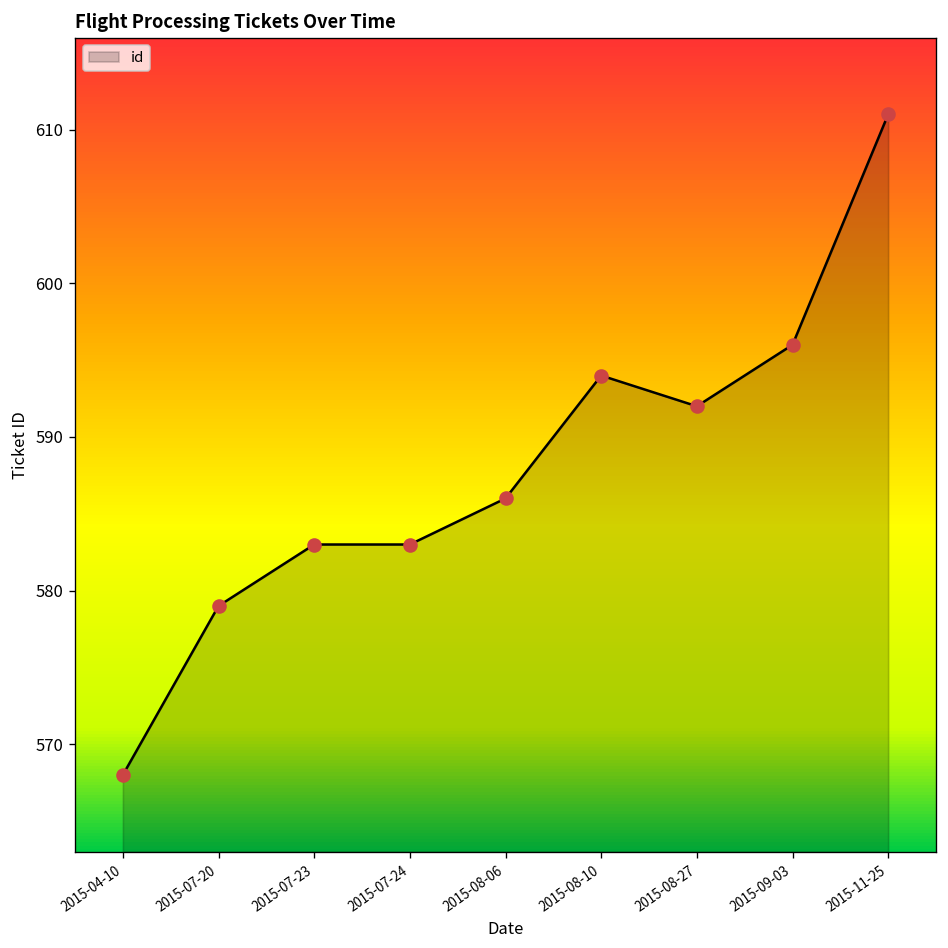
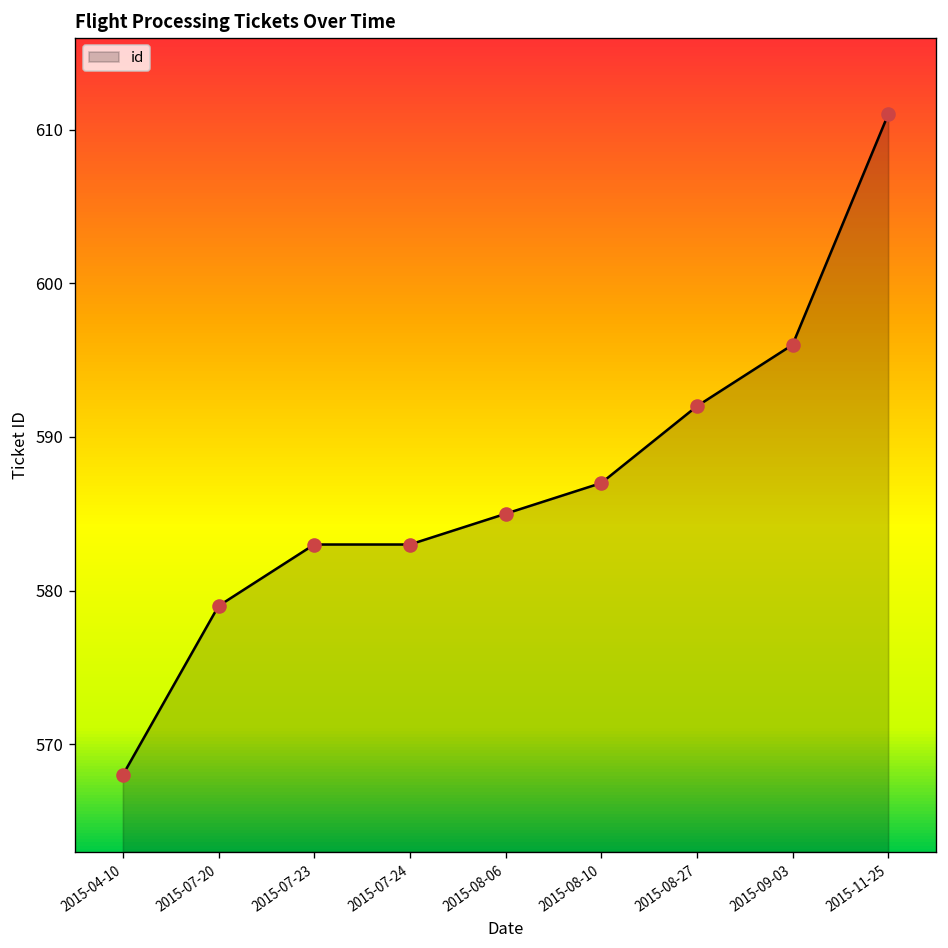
  {
    "2015-04-10": 568,
    "2015-07-20": 579,
    "2015-07-23": 583,
    "2015-07-24": 583,
-   "2015-08-06": 586,
-   "2015-08-10": 594,
+   "2015-08-06": 585,
+   "2015-08-10": 587,
    "2015-08-27": 592,
    "2015-09-03": 596,
    "2015-11-25": 611
  }
